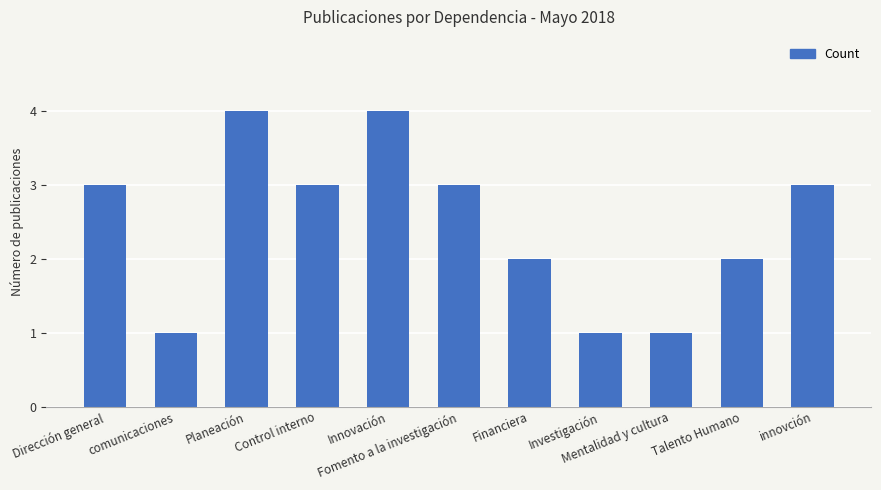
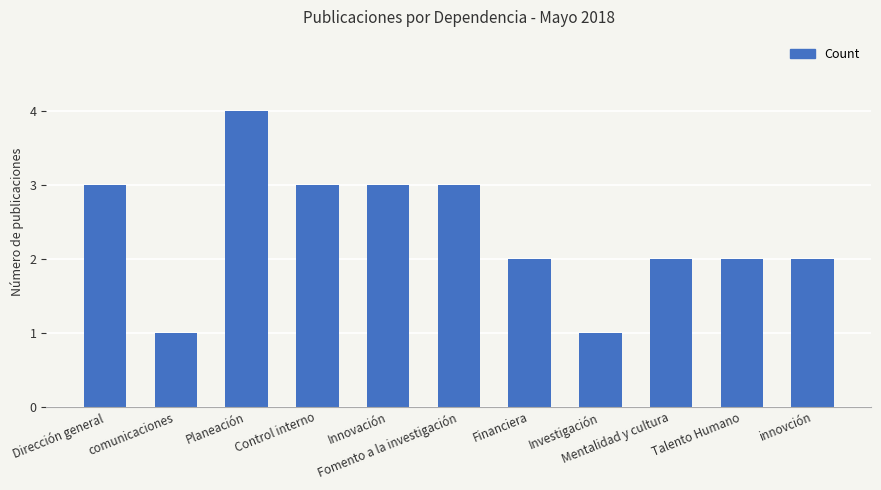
  {
    "Dirección general": 3,
    "comunicaciones": 1,
    "Planeación": 4,
    "Control interno": 3,
-   "Innovación": 4,
+   "Innovación": 3,
    "Fomento a la investigación": 3,
    "Financiera": 2,
    "Investigación": 1,
-   "Mentalidad y cultura": 1,
+   "Mentalidad y cultura": 2,
    "Talento Humano": 2,
-   "innovción": 3
+   "innovción": 2
  }
